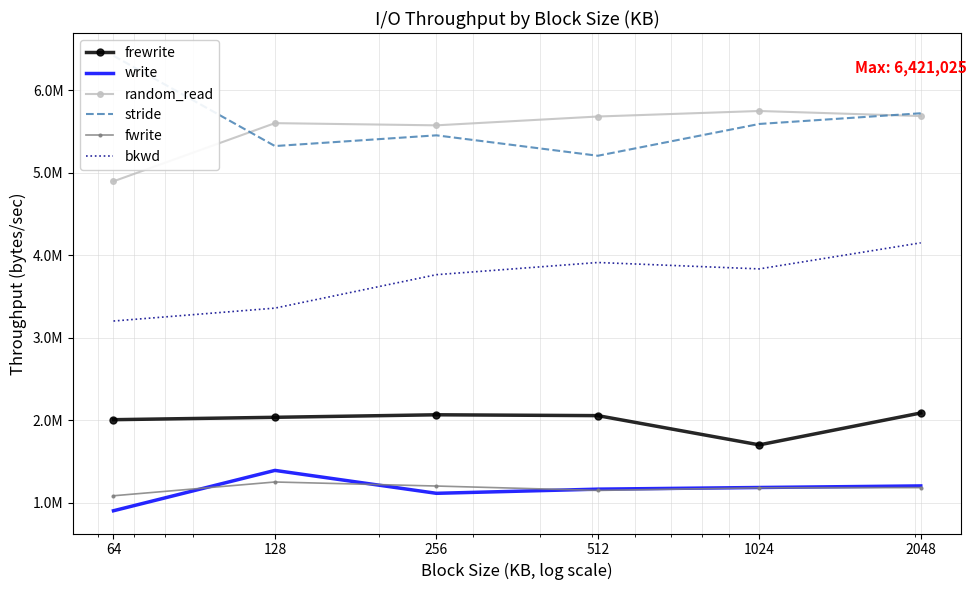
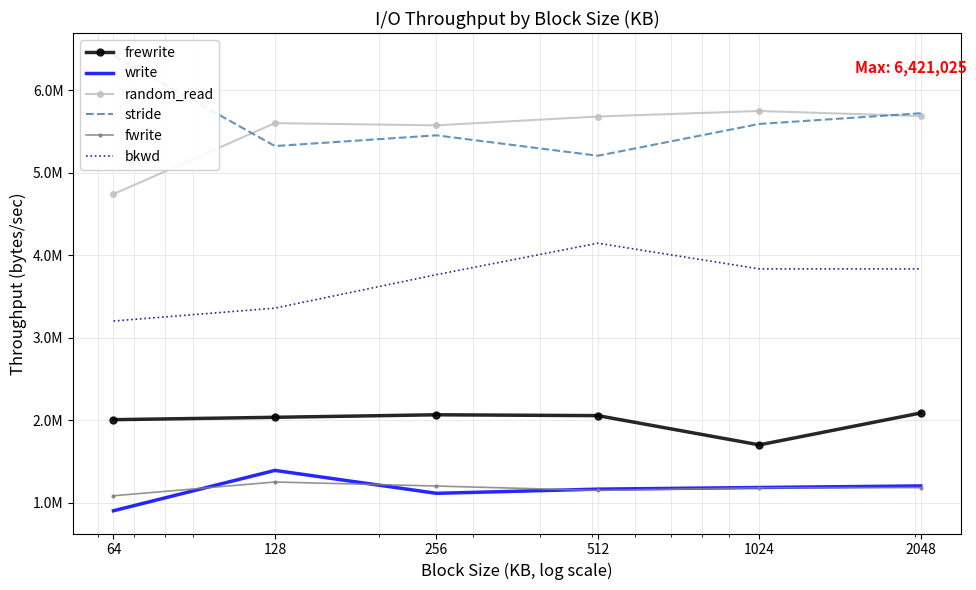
  {
    "frewrite": {
      "64": 2000000,
      "128": 2000000,
      "256": 2100000,
      "512": 2100000,
      "1024": 1700000,
      "2048": 2100000
    },
    "write": {
      "64": 900000,
      "128": 1400000,
      "256": 1100000
    },
    "random_read": {
-     "64": 4900000,
+     "64": 4700000,
      "128": 5600000,
      "256": 5600000,
      "512": 5700000,
      "1024": 5800000,
      "2048": 5700000
    },
    "stride": {
      "128": 5300000,
      "256": 5500000,
      "512": 5200000,
      "1024": 5600000,
      "2048": 5700000
    },
    "fwrite": {
      "64": 1100000,
      "128": 1300000,
      "256": 1200000
    },
    "bkwd": {
      "64": 3200000,
      "128": 3400000,
      "256": 3800000,
-     "512": 3900000,
+     "512": 4100000,
      "1024": 3800000,
-     "2048": 4200000
+     "2048": 3800000
    }
  }
